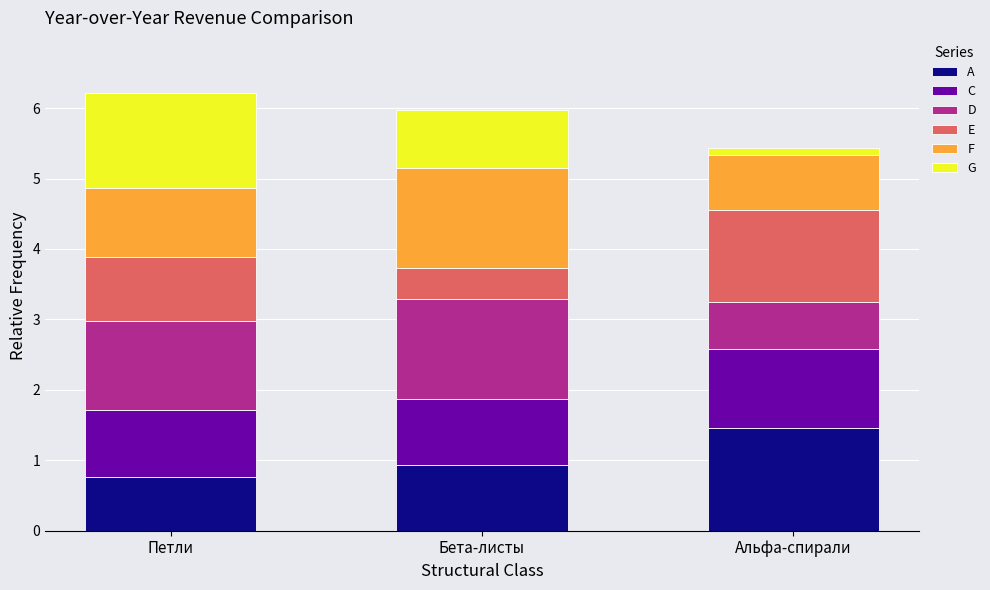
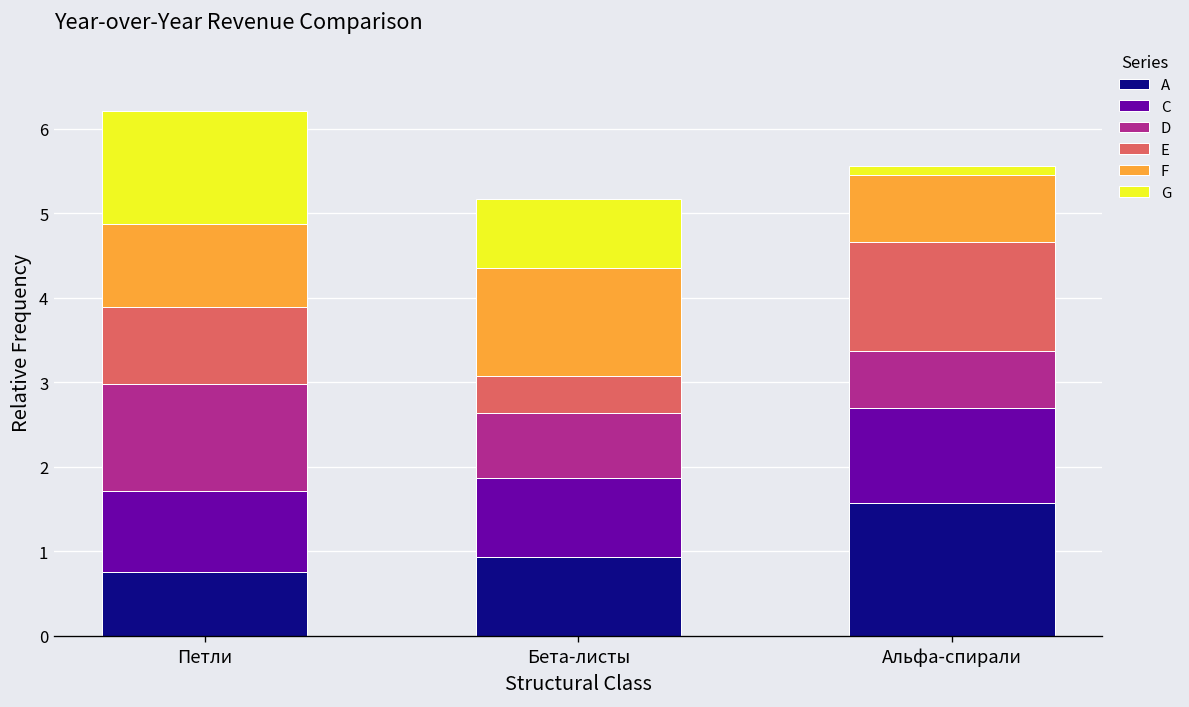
  {
    "A": {
      "Петли": 0.8,
      "Бета-листы": 0.9,
-     "Альфа-спирали": 1.5
+     "Альфа-спирали": 1.6
    },
    "C": {
      "Петли": 1.0,
      "Бета-листы": 0.9,
      "Альфа-спирали": 1.1
    },
    "D": {
      "Петли": 1.3,
-     "Бета-листы": 1.4,
+     "Бета-листы": 0.8,
      "Альфа-спирали": 0.7
    },
    "E": {
      "Петли": 0.9,
      "Бета-листы": 0.4,
      "Альфа-спирали": 1.3
    },
    "F": {
      "Петли": 1.0,
-     "Бета-листы": 1.4,
+     "Бета-листы": 1.3,
      "Альфа-спирали": 0.8
    },
    "G": {
      "Петли": 1.3,
      "Бета-листы": 0.8,
      "Альфа-спирали": 0.1
    }
  }
